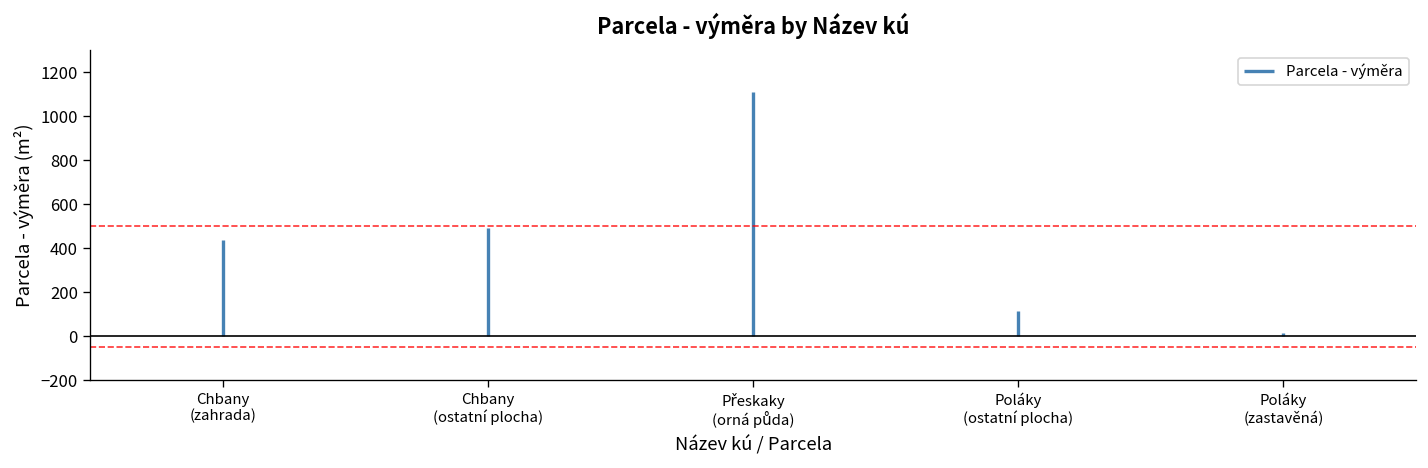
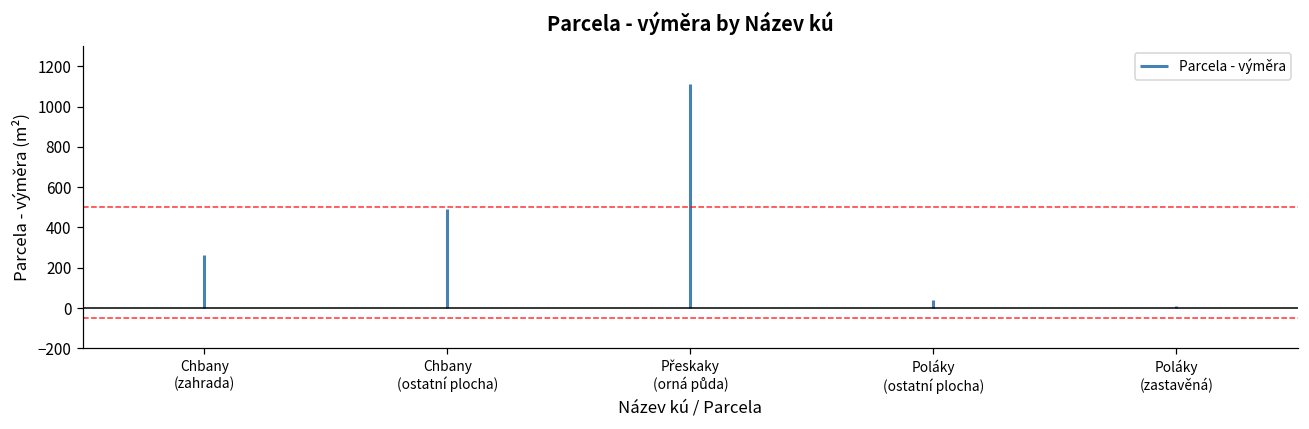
  {
-   "Chbany (zahrada)": 440,
-   "Poláky (ostatní plocha)": 110
+   "Chbany (zahrada)": 260,
+   "Poláky (ostatní plocha)": 40
  }
